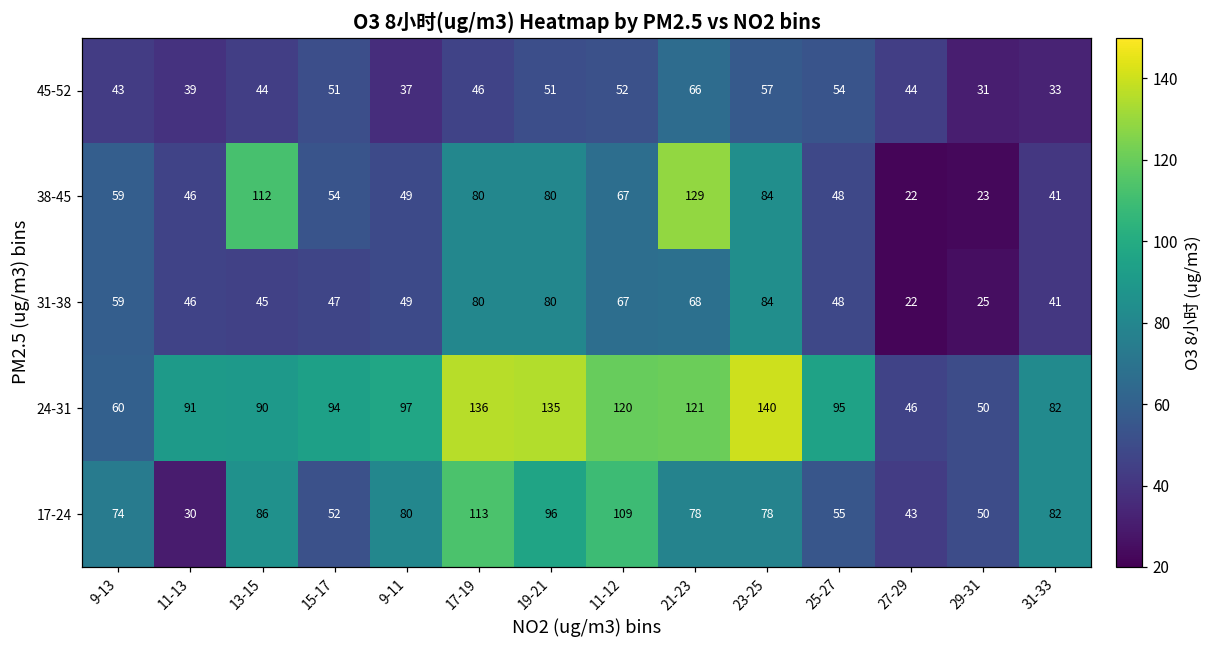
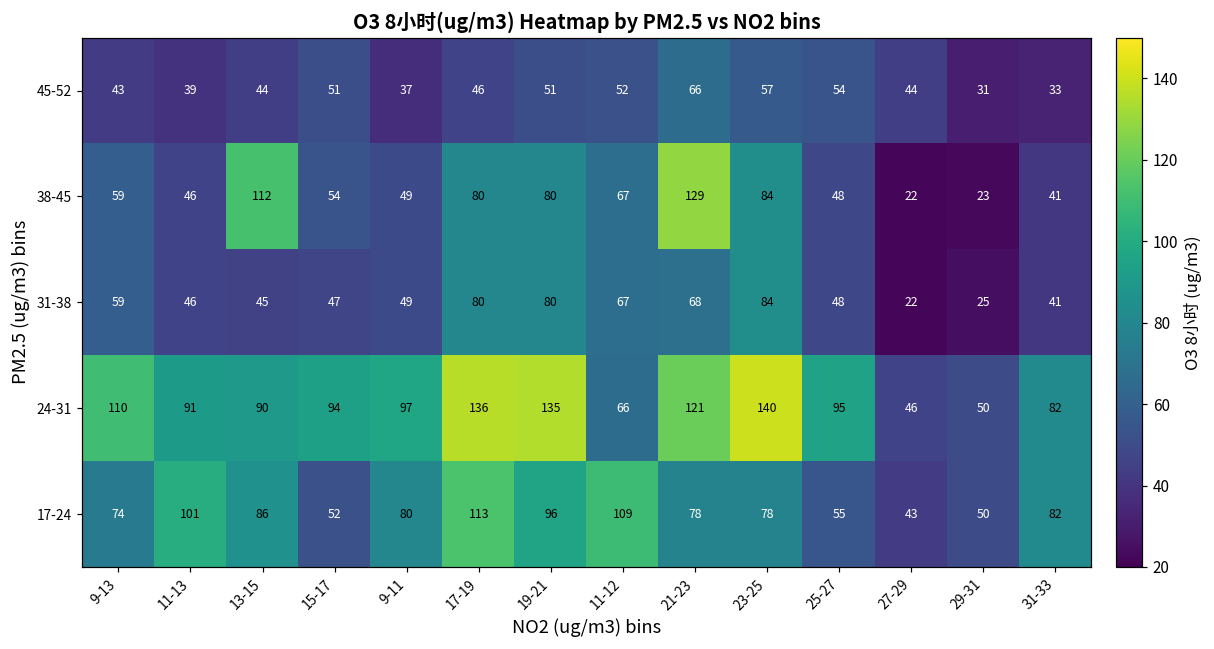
  {
    "45-52": {
      "9-13": 43,
      "11-13": 39,
      "13-15": 44,
      "15-17": 51,
      "9-11": 37,
      "17-19": 46,
      "19-21": 51,
      "11-12": 52,
      "21-23": 66,
      "23-25": 57,
      "25-27": 54,
      "27-29": 44,
      "29-31": 31,
      "31-33": 33
    },
    "38-45": {
      "9-13": 59,
      "11-13": 46,
      "13-15": 112,
      "15-17": 54,
      "9-11": 49,
      "17-19": 80,
      "19-21": 80,
      "11-12": 67,
      "21-23": 129,
      "23-25": 84,
      "25-27": 48,
      "27-29": 22,
      "29-31": 23,
      "31-33": 41
    },
    "31-38": {
      "9-13": 59,
      "11-13": 46,
      "13-15": 45,
      "15-17": 47,
      "9-11": 49,
      "17-19": 80,
      "19-21": 80,
      "11-12": 67,
      "21-23": 68,
      "23-25": 84,
      "25-27": 48,
      "27-29": 22,
      "29-31": 25,
      "31-33": 41
    },
    "24-31": {
-     "9-13": 60,
+     "9-13": 110,
      "11-13": 91,
      "13-15": 90,
      "15-17": 94,
      "9-11": 97,
      "17-19": 136,
      "19-21": 135,
-     "11-12": 120,
+     "11-12": 66,
      "21-23": 121,
      "23-25": 140,
      "25-27": 95,
      "27-29": 46,
      "29-31": 50,
      "31-33": 82
    },
    "17-24": {
      "9-13": 74,
-     "11-13": 30,
+     "11-13": 101,
      "13-15": 86,
      "15-17": 52,
      "9-11": 80,
      "17-19": 113,
      "19-21": 96,
      "11-12": 109,
      "21-23": 78,
      "23-25": 78,
      "25-27": 55,
      "27-29": 43,
      "29-31": 50,
      "31-33": 82
    }
  }
